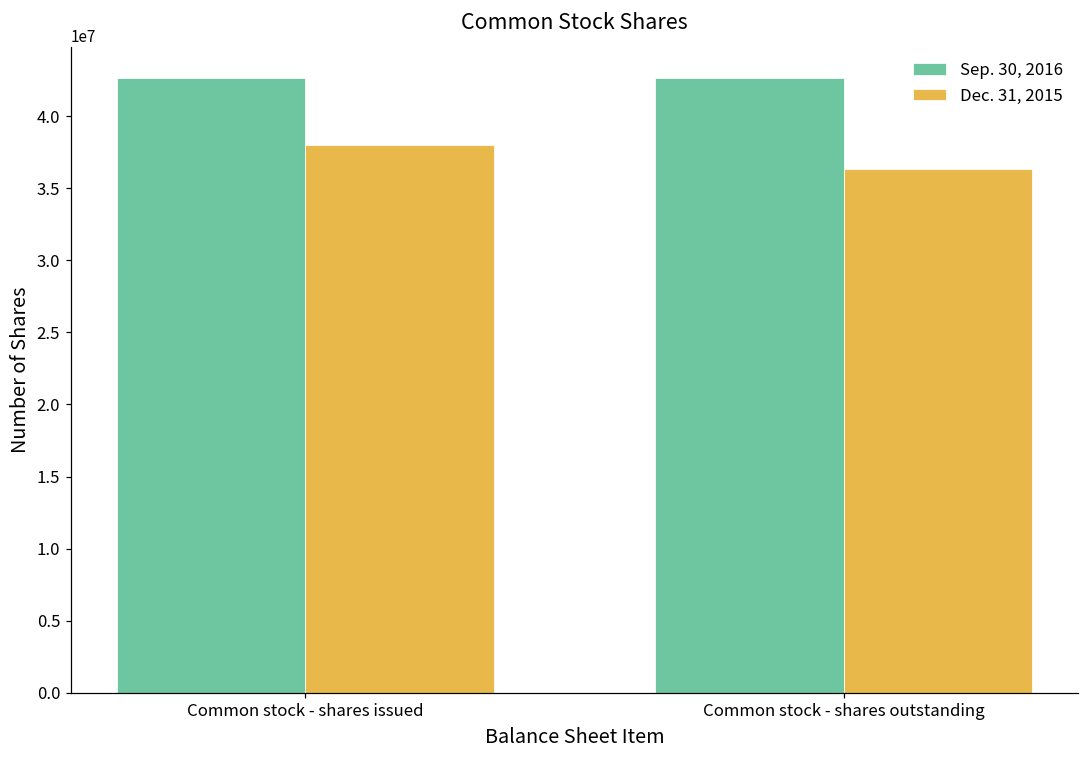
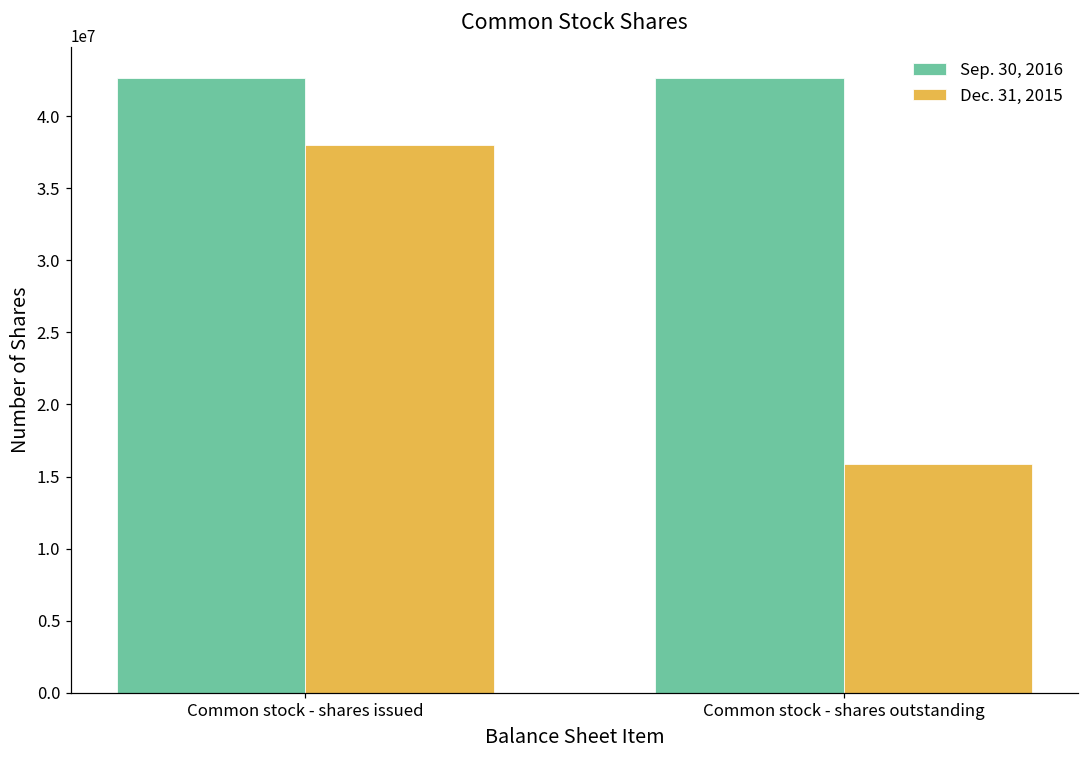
  {
    "Sep. 30, 2016": {
      "Common stock - shares issued": 42700000,
      "Common stock - shares outstanding": 42700000
    },
    "Dec. 31, 2015": {
      "Common stock - shares issued": 38000000,
-     "Common stock - shares outstanding": 36300000
+     "Common stock - shares outstanding": 15800000
    }
  }
